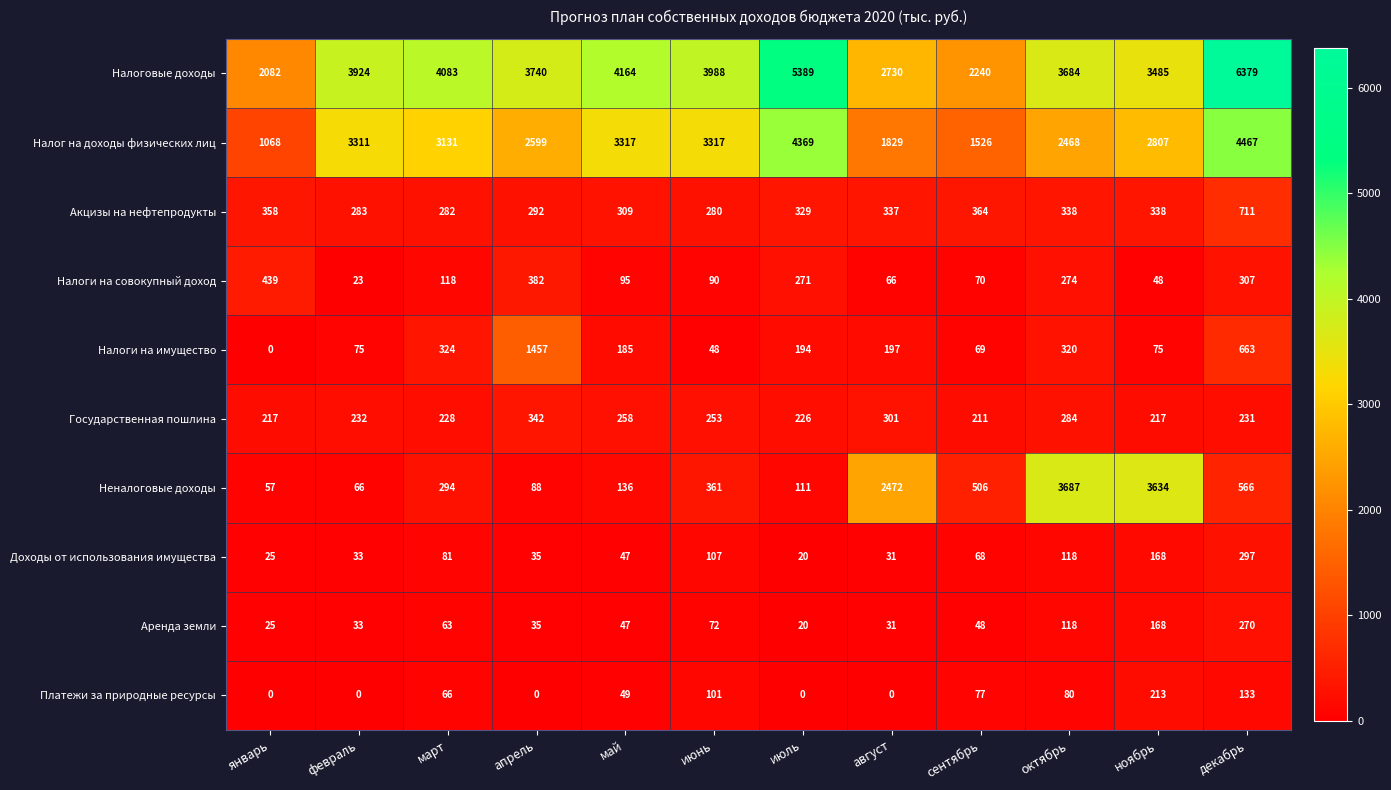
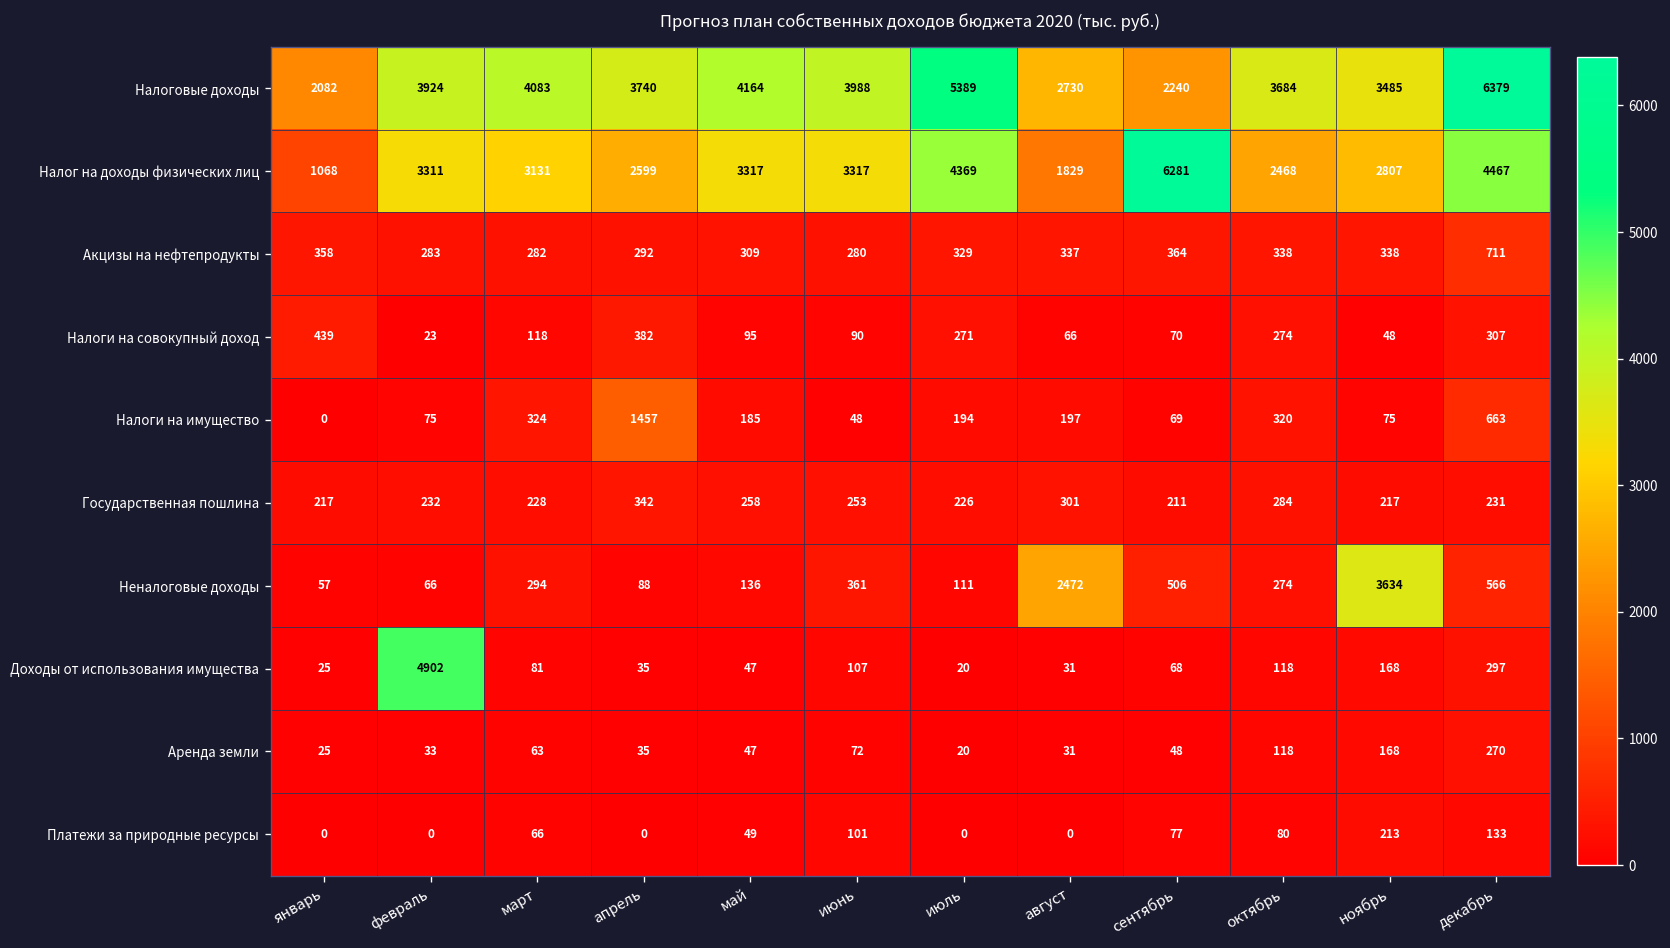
  {
    "Налоговые доходы": {
      "январь": 2082,
      "февраль": 3924,
      "март": 4083,
      "апрель": 3740,
      "май": 4164,
      "июнь": 3988,
      "июль": 5389,
      "август": 2730,
      "сентябрь": 2240,
      "октябрь": 3684,
      "ноябрь": 3485,
      "декабрь": 6379
    },
    "Налог на доходы физических лиц": {
      "январь": 1068,
      "февраль": 3311,
      "март": 3131,
      "апрель": 2599,
      "май": 3317,
      "июнь": 3317,
      "июль": 4369,
      "август": 1829,
-     "сентябрь": 1526,
+     "сентябрь": 6281,
      "октябрь": 2468,
      "ноябрь": 2807,
      "декабрь": 4467
    },
    "Акцизы на нефтепродукты": {
      "январь": 358,
      "февраль": 283,
      "март": 282,
      "апрель": 292,
      "май": 309,
      "июнь": 280,
      "июль": 329,
      "август": 337,
      "сентябрь": 364,
      "октябрь": 338,
      "ноябрь": 338,
      "декабрь": 711
    },
    "Налоги на совокупный доход": {
      "январь": 439,
      "февраль": 23,
      "март": 118,
      "апрель": 382,
      "май": 95,
      "июнь": 90,
      "июль": 271,
      "август": 66,
      "сентябрь": 70,
      "октябрь": 274,
      "ноябрь": 48,
      "декабрь": 307
    },
    "Налоги на имущество": {
      "январь": 0,
      "февраль": 75,
      "март": 324,
      "апрель": 1457,
      "май": 185,
      "июнь": 48,
      "июль": 194,
      "август": 197,
      "сентябрь": 69,
      "октябрь": 320,
      "ноябрь": 75,
      "декабрь": 663
    },
    "Государственная пошлина": {
      "январь": 217,
      "февраль": 232,
      "март": 228,
      "апрель": 342,
      "май": 258,
      "июнь": 253,
      "июль": 226,
      "август": 301,
      "сентябрь": 211,
      "октябрь": 284,
      "ноябрь": 217,
      "декабрь": 231
    },
    "Неналоговые доходы": {
      "январь": 57,
      "февраль": 66,
      "март": 294,
      "апрель": 88,
      "май": 136,
      "июнь": 361,
      "июль": 111,
      "август": 2472,
      "сентябрь": 506,
-     "октябрь": 3687,
+     "октябрь": 274,
      "ноябрь": 3634,
      "декабрь": 566
    },
    "Доходы от использования имущества": {
      "январь": 25,
-     "февраль": 33,
+     "февраль": 4902,
      "март": 81,
      "апрель": 35,
      "май": 47,
      "июнь": 107,
      "июль": 20,
      "август": 31,
      "сентябрь": 68,
      "октябрь": 118,
      "ноябрь": 168,
      "декабрь": 297
    },
    "Аренда земли": {
      "январь": 25,
      "февраль": 33,
      "март": 63,
      "апрель": 35,
      "май": 47,
      "июнь": 72,
      "июль": 20,
      "август": 31,
      "сентябрь": 48,
      "октябрь": 118,
      "ноябрь": 168,
      "декабрь": 270
    },
    "Платежи за природные ресурсы": {
      "январь": 0,
      "февраль": 0,
      "март": 66,
      "апрель": 0,
      "май": 49,
      "июнь": 101,
      "июль": 0,
      "август": 0,
      "сентябрь": 77,
      "октябрь": 80,
      "ноябрь": 213,
      "декабрь": 133
    }
  }
